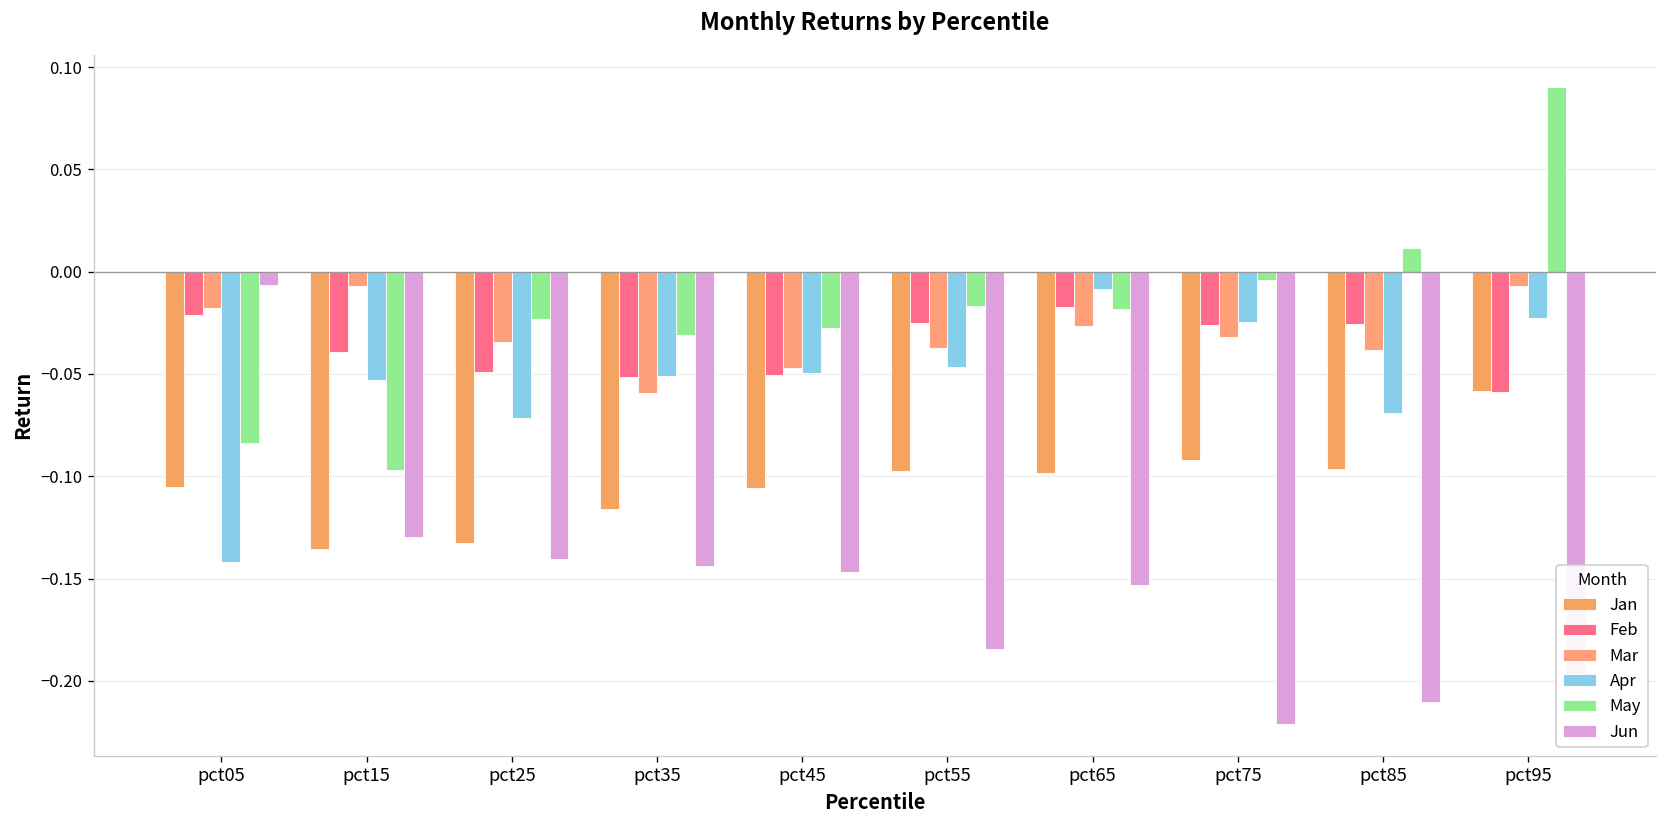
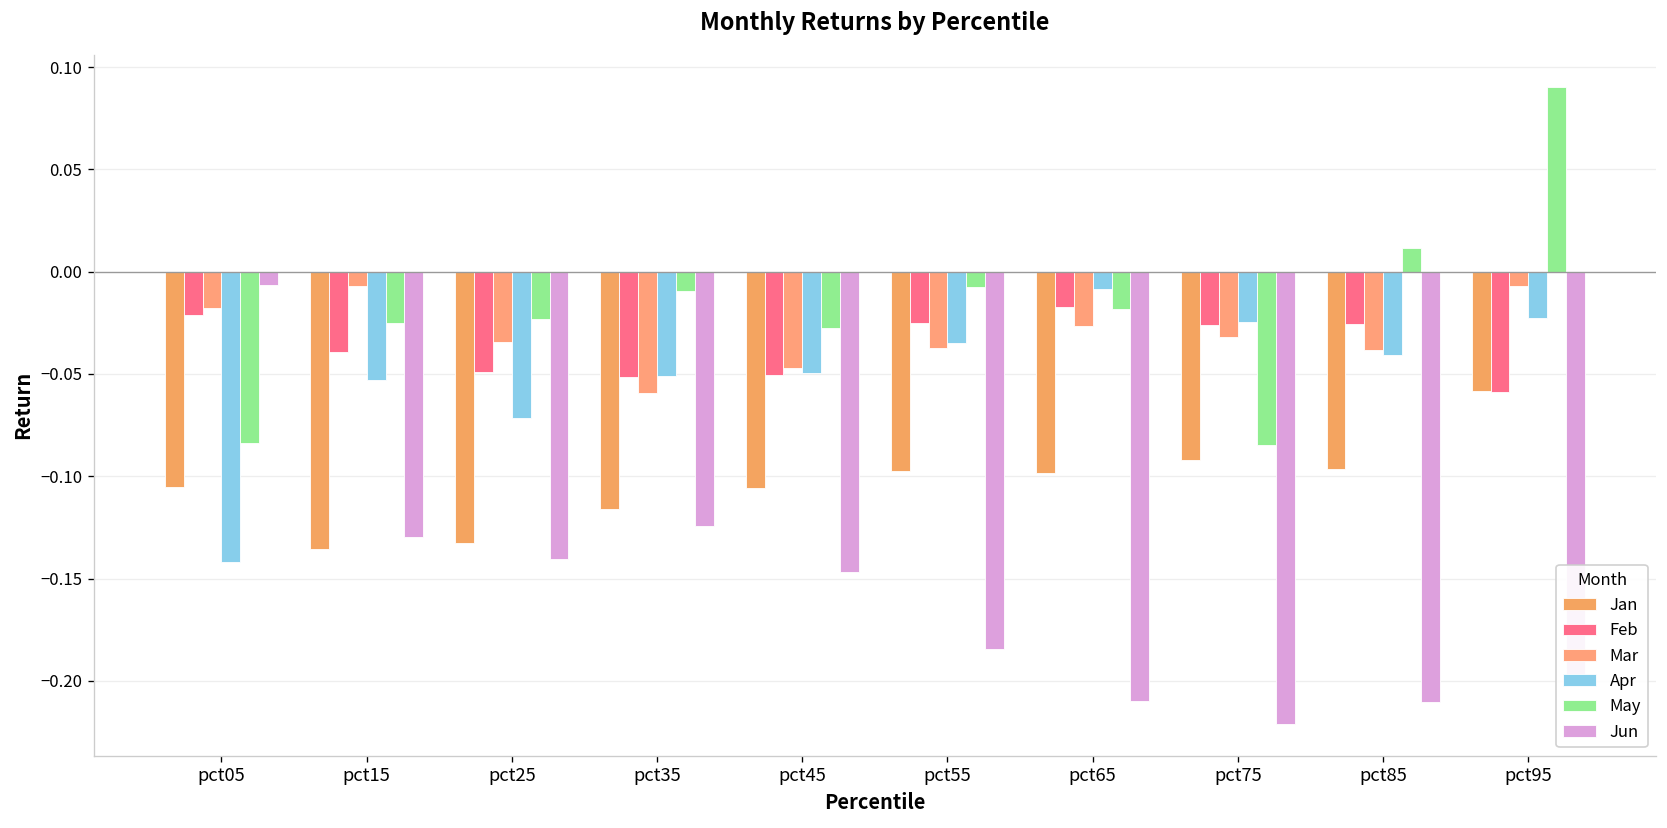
  {
    "Apr": {
      "pct05": -0.142,
      "pct15": -0.053,
      "pct25": -0.072,
      "pct35": -0.051,
      "pct45": -0.050,
-     "pct55": -0.047,
+     "pct55": -0.035,
      "pct65": -0.008,
      "pct75": -0.025,
-     "pct85": -0.069,
+     "pct85": -0.041,
      "pct95": -0.023
    },
    "May": {
      "pct05": -0.084,
-     "pct15": -0.097,
+     "pct15": -0.025,
      "pct25": -0.023,
-     "pct35": -0.031,
+     "pct35": -0.010,
      "pct45": -0.028,
-     "pct55": -0.017,
+     "pct55": -0.008,
      "pct65": -0.018,
-     "pct75": -0.004,
+     "pct75": -0.085,
      "pct85": 0.012,
      "pct95": 0.090
    },
    "Jun": {
      "pct05": -0.007,
      "pct15": -0.130,
      "pct25": -0.140,
-     "pct35": -0.144,
+     "pct35": -0.124,
      "pct45": -0.147,
      "pct55": -0.185,
-     "pct65": -0.153,
+     "pct65": -0.210,
      "pct75": -0.221,
      "pct85": -0.210
    }
  }
